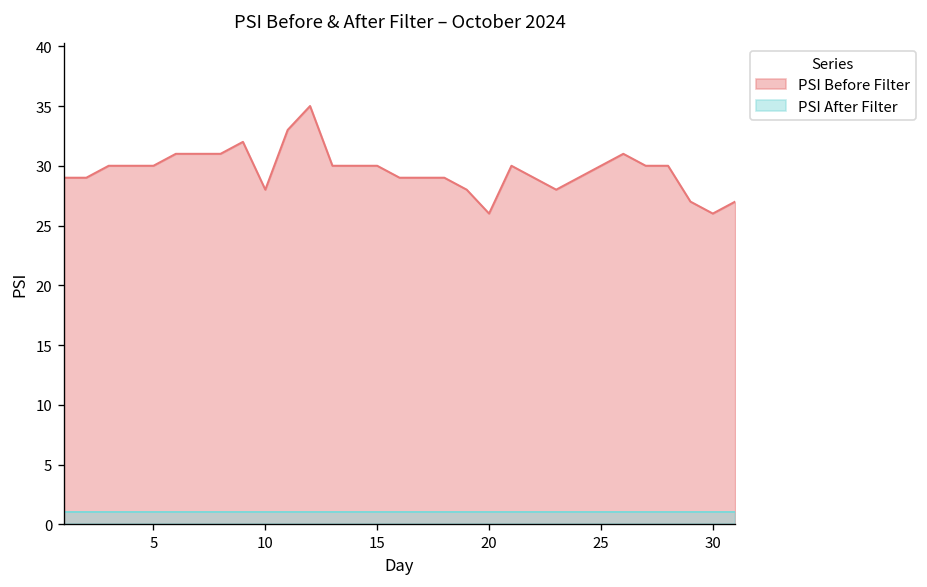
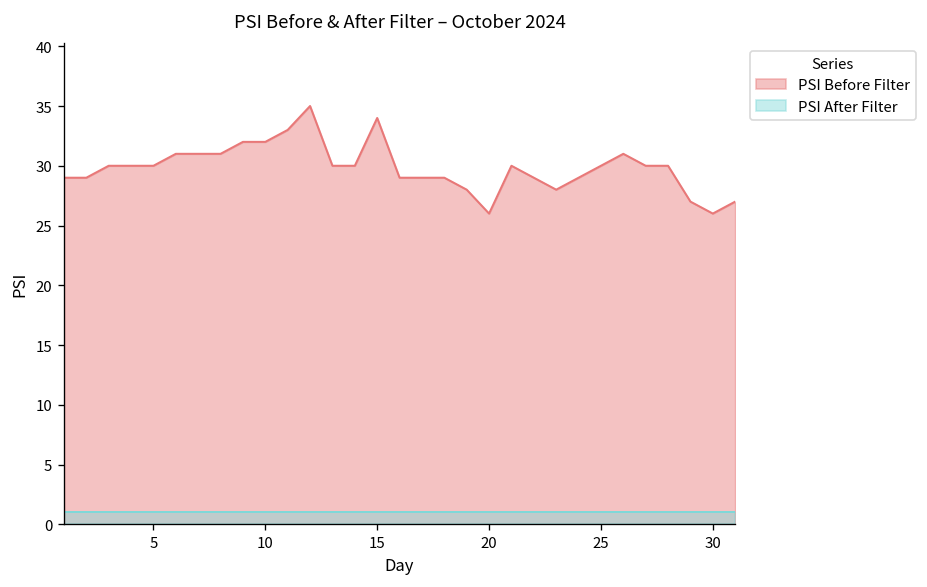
  {
    "PSI Before Filter": {
      "5": 30,
-     "10": 28,
-     "15": 30,
+     "10": 32,
+     "15": 34,
      "20": 26,
      "25": 30,
      "30": 26
    },
    "PSI After Filter": {
      "5": 1,
      "10": 1,
      "15": 1,
      "20": 1,
      "25": 1,
      "30": 1
    }
  }
